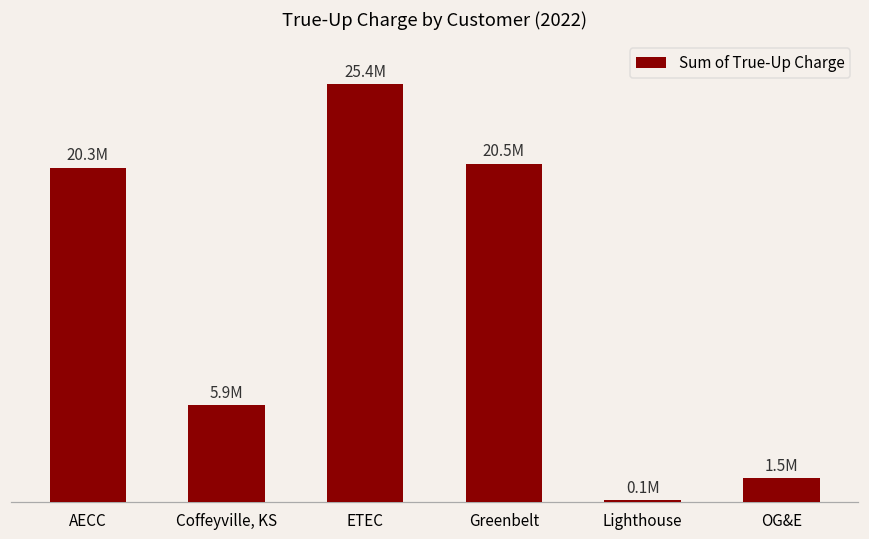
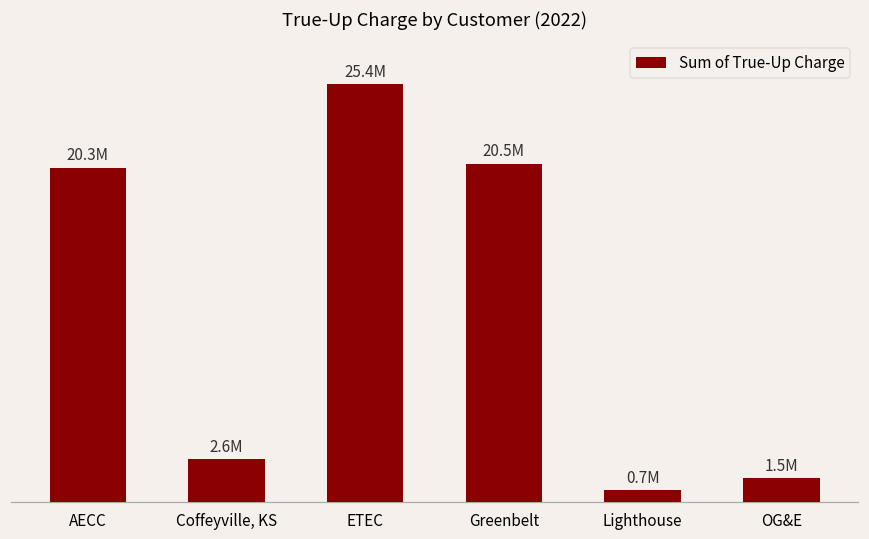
  {
    "AECC": "20.3M",
-   "Coffeyville, KS": "5.9M",
+   "Coffeyville, KS": "2.6M",
    "ETEC": "25.4M",
    "Greenbelt": "20.5M",
-   "Lighthouse": "0.1M",
+   "Lighthouse": "0.7M",
    "OG&E": "1.5M"
  }
